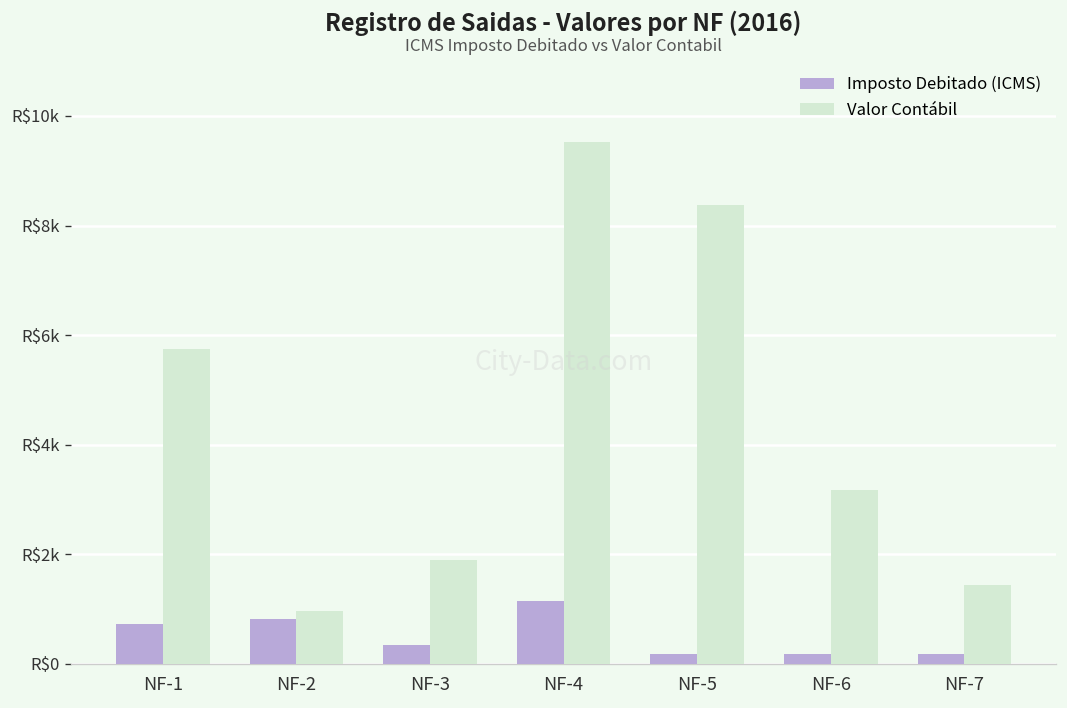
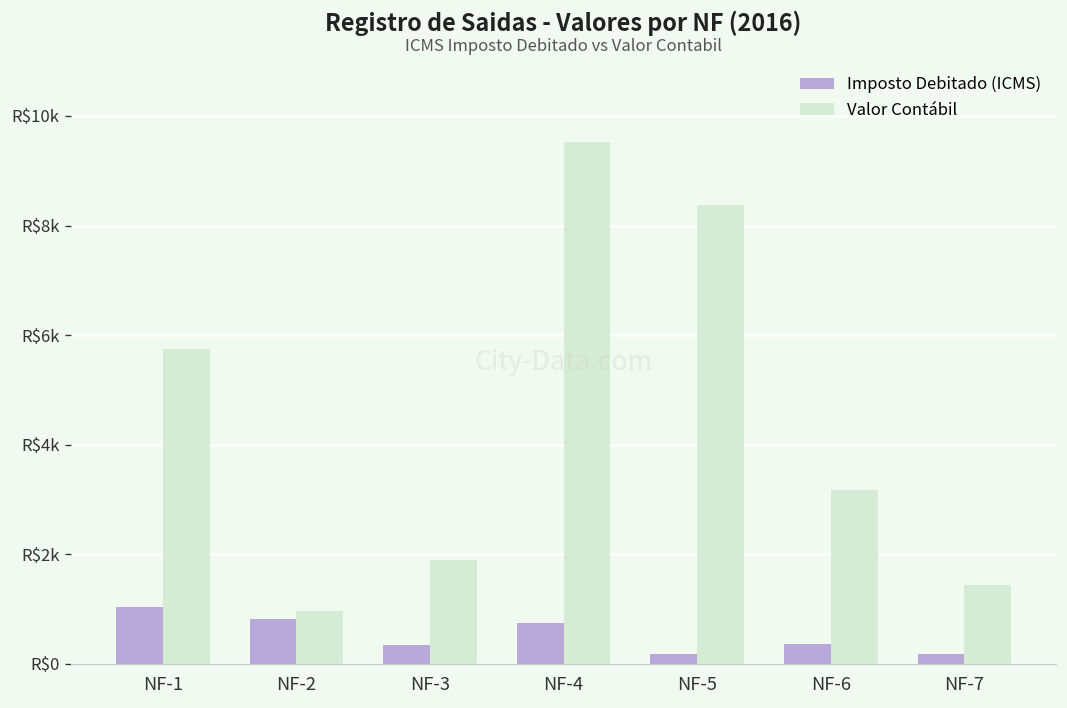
  {
    "Imposto Debitado (ICMS)": {
-     "NF-1": "R$700",
+     "NF-1": "R$1000",
      "NF-2": "R$800",
      "NF-3": "R$300",
-     "NF-4": "R$1100",
+     "NF-4": "R$800",
      "NF-5": "R$200",
-     "NF-6": "R$200",
+     "NF-6": "R$400",
      "NF-7": "R$200"
    },
    "Valor Contábil": {
      "NF-1": "R$5700",
      "NF-2": "R$1000",
      "NF-3": "R$1900",
      "NF-4": "R$9500",
      "NF-5": "R$8400",
      "NF-6": "R$3200",
      "NF-7": "R$1400"
    }
  }
